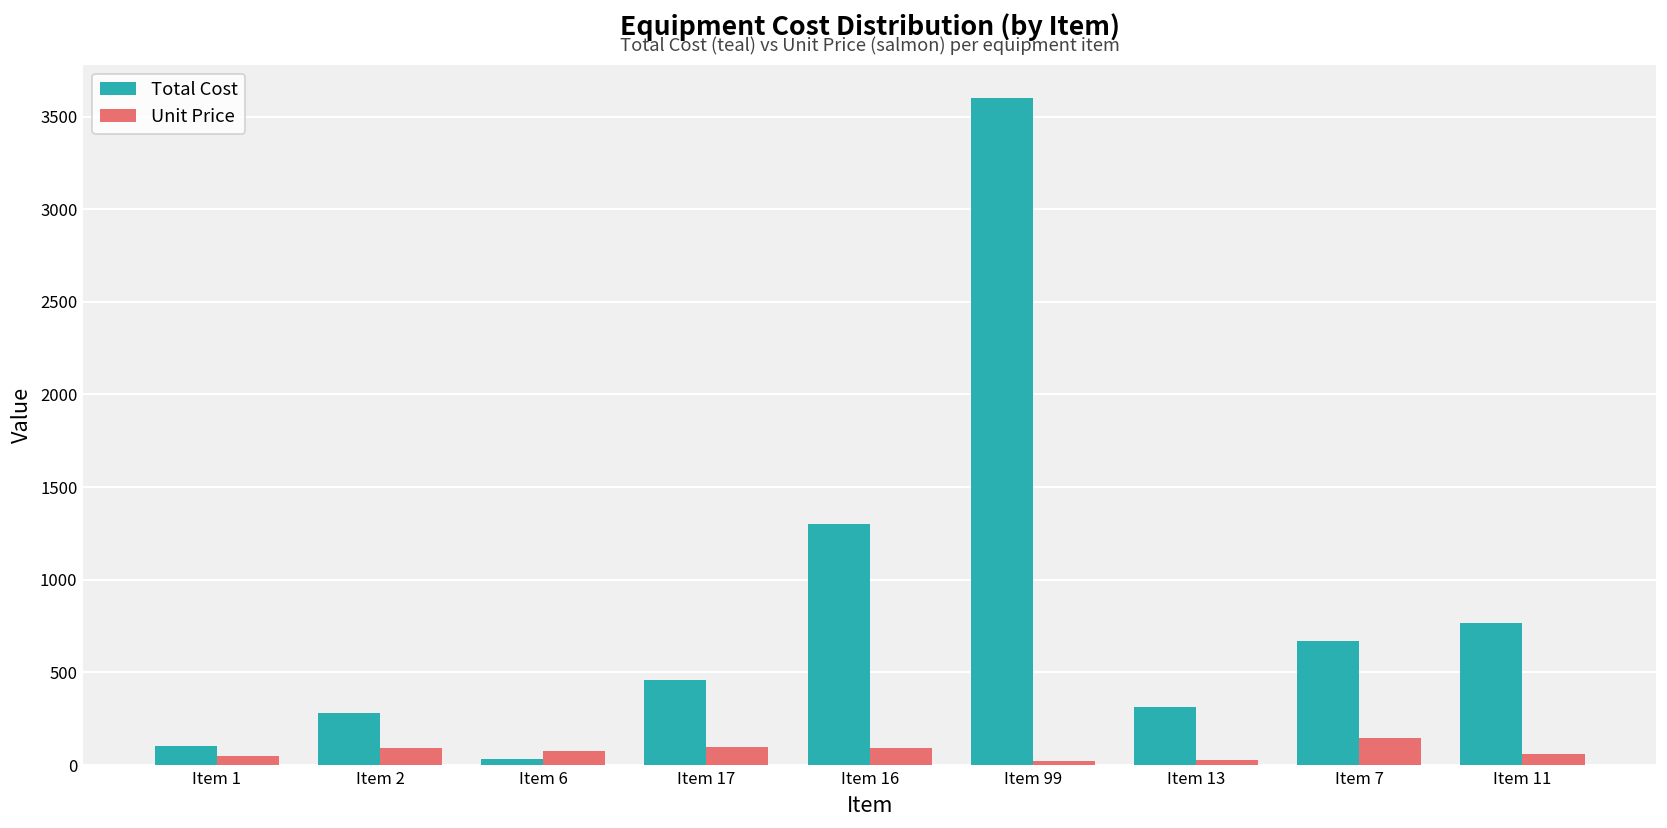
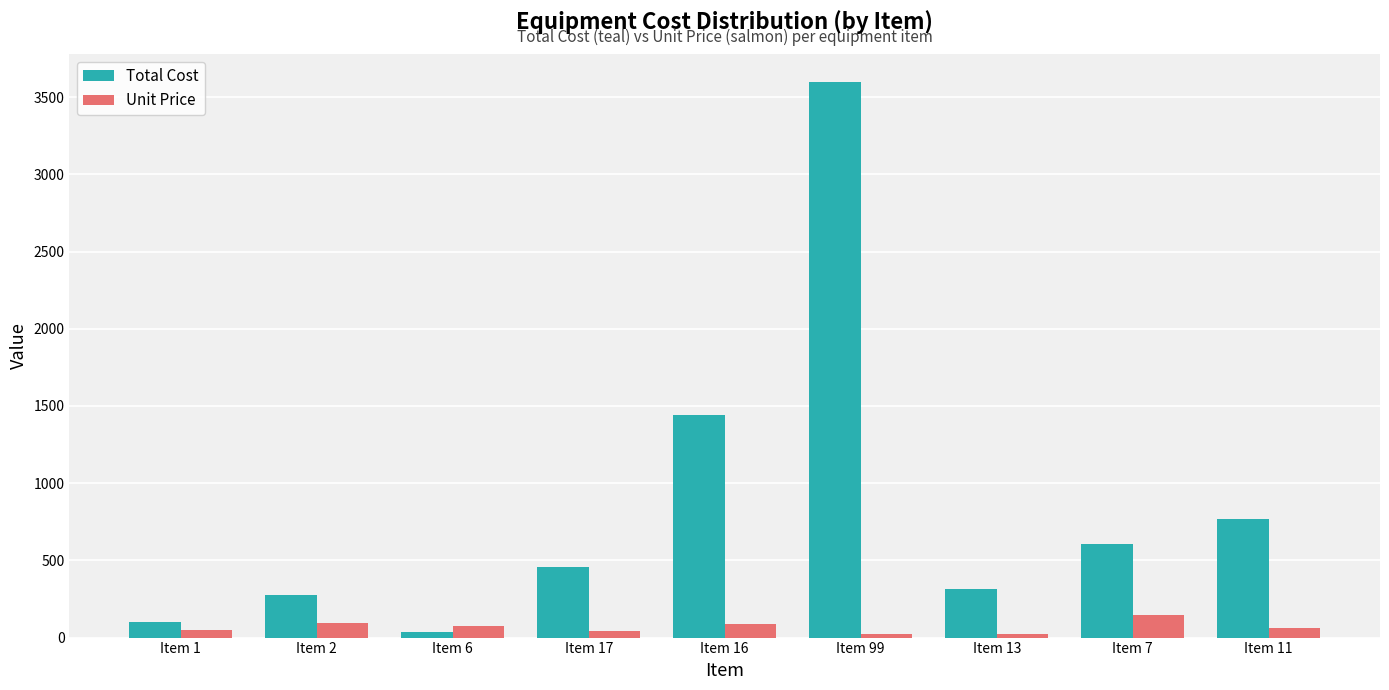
  {
    "Total Cost": {
      "Item 1": 100,
      "Item 2": 280,
      "Item 6": 30,
      "Item 17": 460,
-     "Item 16": 1300,
+     "Item 16": 1440,
      "Item 99": 3600,
      "Item 13": 310,
-     "Item 7": 670,
+     "Item 7": 610,
      "Item 11": 770
    },
    "Unit Price": {
      "Item 1": 50,
      "Item 2": 90,
      "Item 6": 80,
-     "Item 17": 100,
+     "Item 17": 40,
      "Item 16": 90,
      "Item 99": 20,
      "Item 13": 30,
      "Item 7": 150,
      "Item 11": 60
    }
  }
